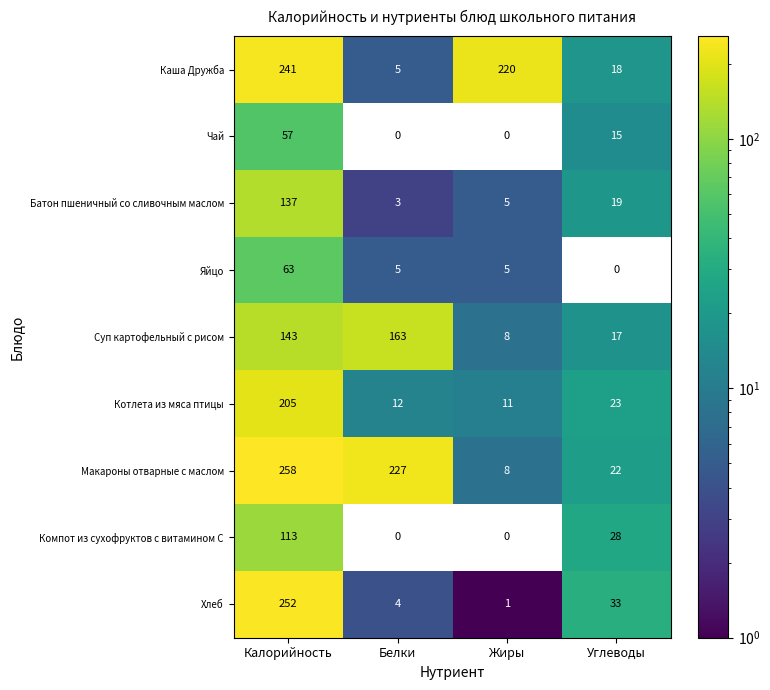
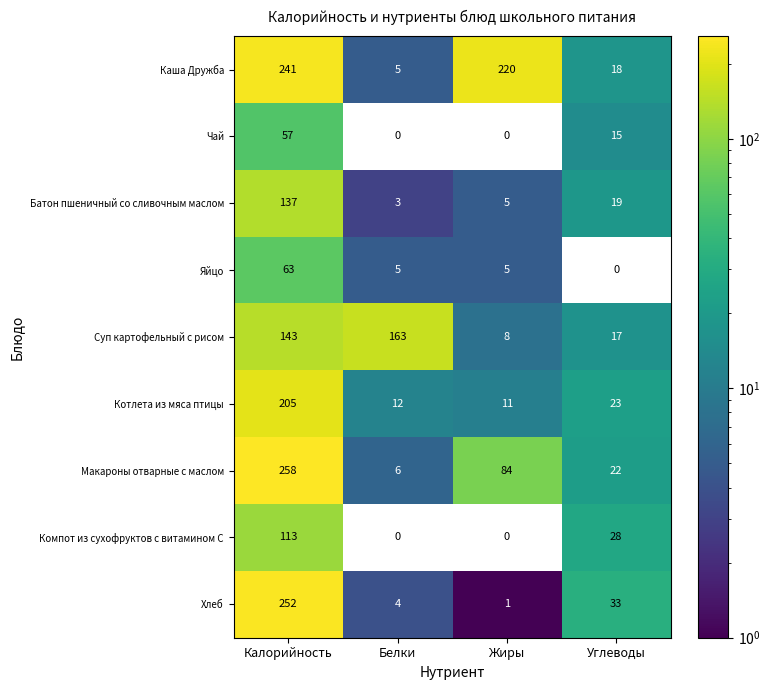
  {
    "Каша Дружба": {
      "Калорийность": 241,
      "Белки": 5,
      "Жиры": 220,
      "Углеводы": 18
    },
    "Чай": {
      "Калорийность": 57,
      "Белки": 0,
      "Жиры": 0,
      "Углеводы": 15
    },
    "Батон пшеничный со сливочным маслом": {
      "Калорийность": 137,
      "Белки": 3,
      "Жиры": 5,
      "Углеводы": 19
    },
    "Яйцо": {
      "Калорийность": 63,
      "Белки": 5,
      "Жиры": 5,
      "Углеводы": 0
    },
    "Суп картофельный с рисом": {
      "Калорийность": 143,
      "Белки": 163,
      "Жиры": 8,
      "Углеводы": 17
    },
    "Котлета из мяса птицы": {
      "Калорийность": 205,
      "Белки": 12,
      "Жиры": 11,
      "Углеводы": 23
    },
    "Макароны отварные с маслом": {
      "Калорийность": 258,
-     "Белки": 227,
-     "Жиры": 8,
+     "Белки": 6,
+     "Жиры": 84,
      "Углеводы": 22
    },
    "Компот из сухофруктов с витамином С": {
      "Калорийность": 113,
      "Белки": 0,
      "Жиры": 0,
      "Углеводы": 28
    },
    "Хлеб": {
      "Калорийность": 252,
      "Белки": 4,
      "Жиры": 1,
      "Углеводы": 33
    }
  }
